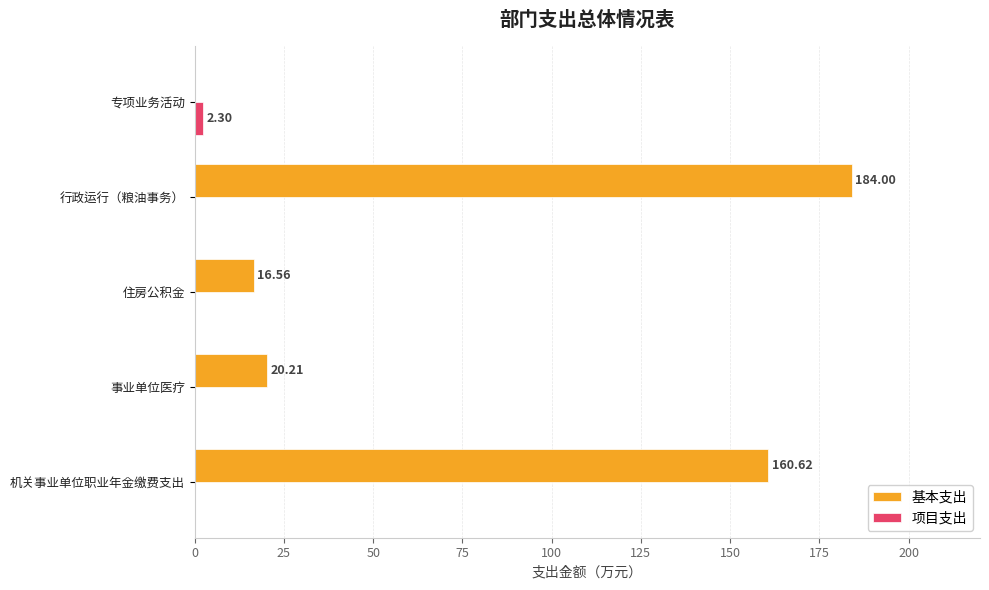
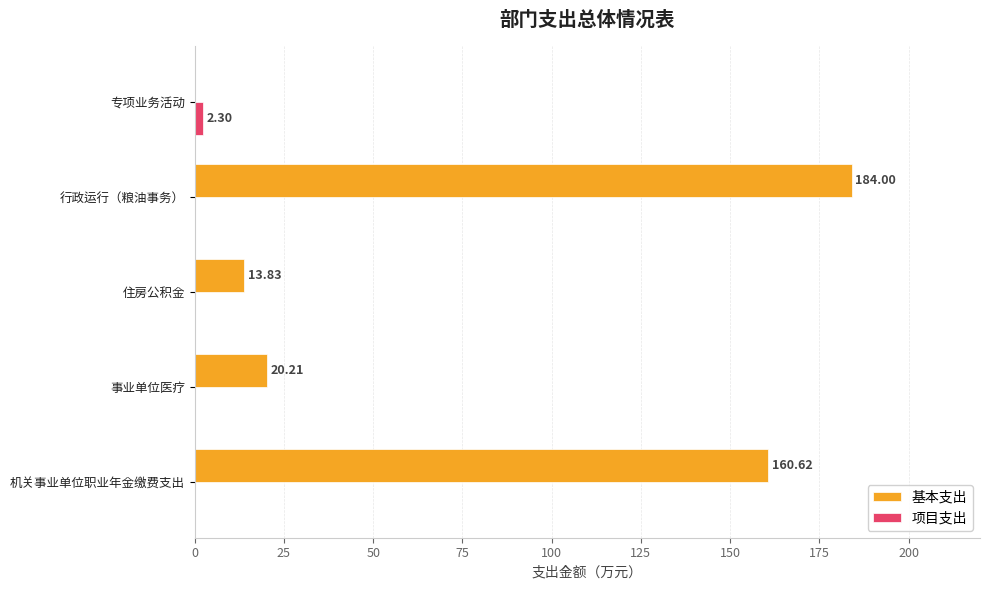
  {
    "基本支出": {
      "行政运行（粮油事务）": 184.00,
-     "住房公积金": 16.56,
+     "住房公积金": 13.83,
      "事业单位医疗": 20.21,
      "机关事业单位职业年金缴费支出": 160.62
    },
    "项目支出": {
      "专项业务活动": 2.30
    }
  }
